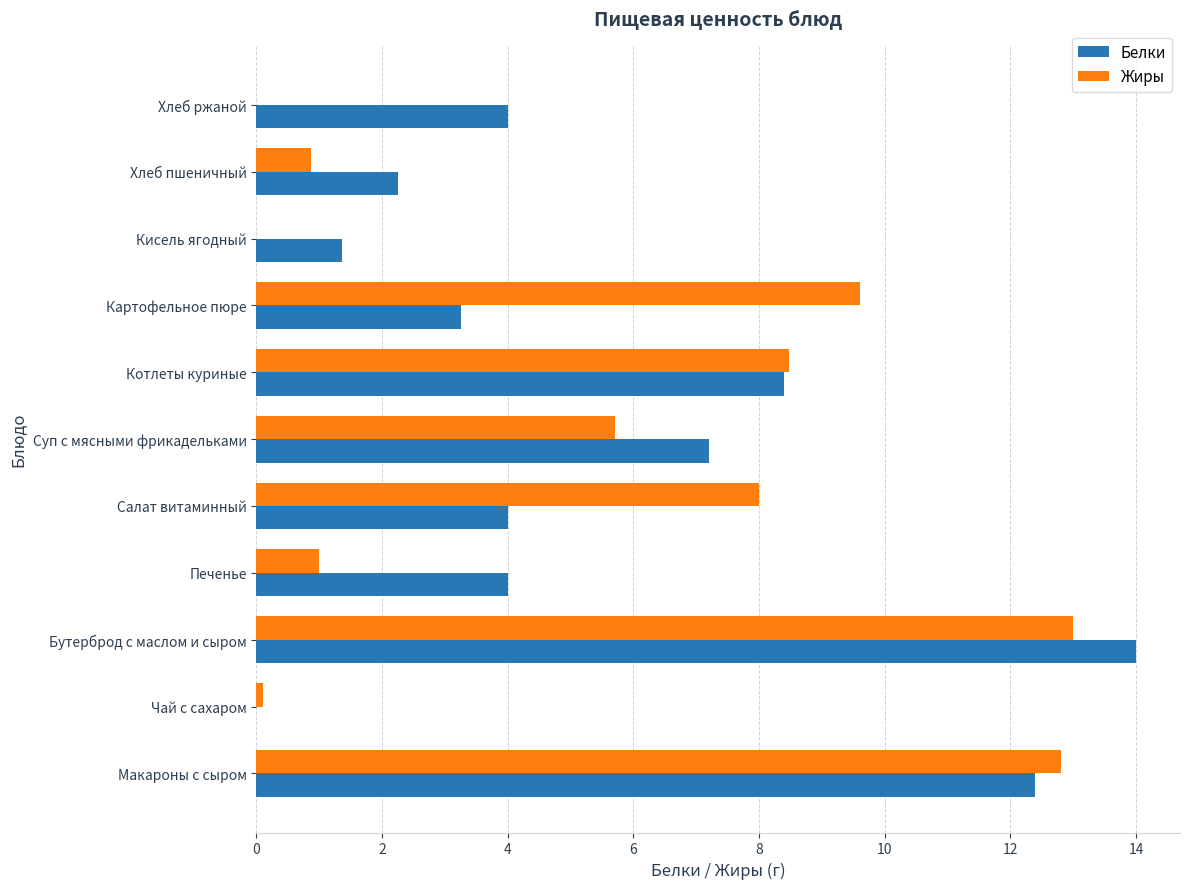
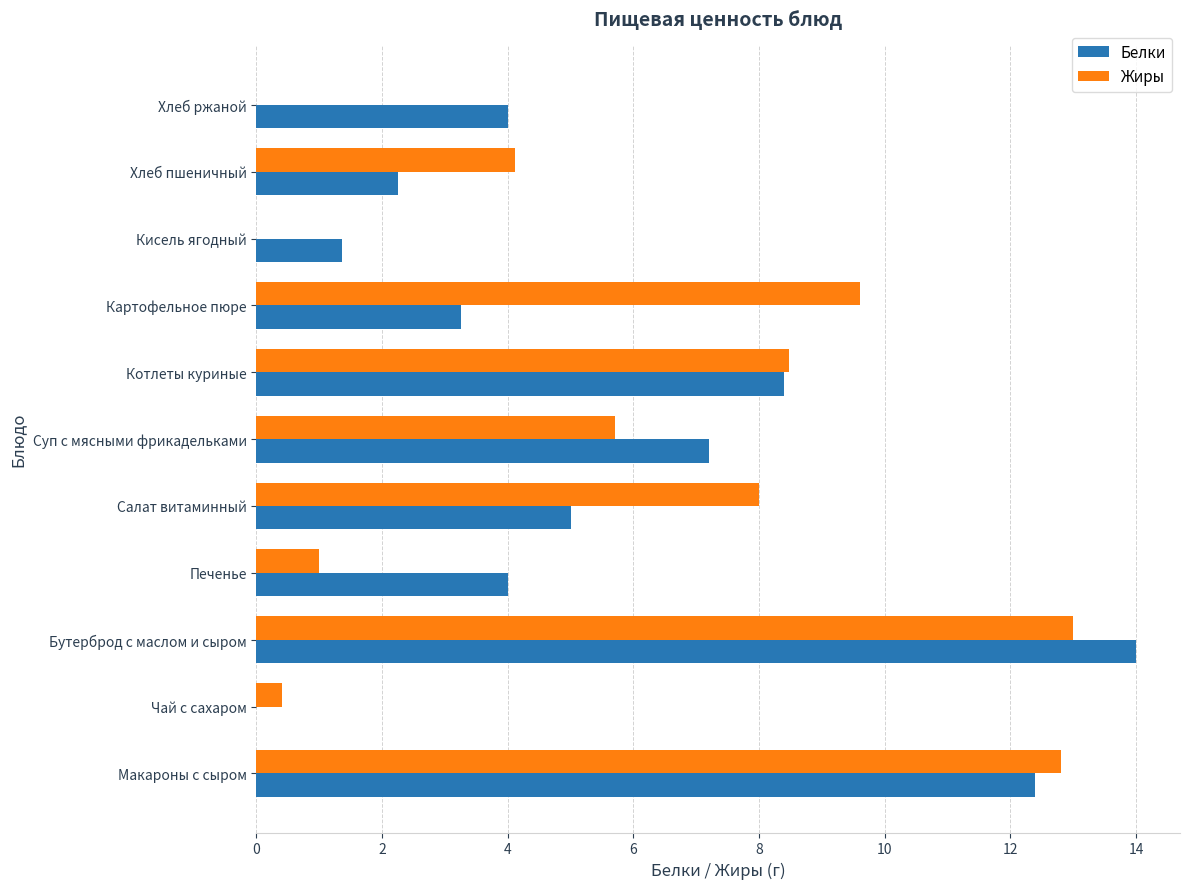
  {
    "Белки": {
      "Хлеб ржаной": 4,
      "Хлеб пшеничный": 2.3,
      "Кисель ягодный": 1.4,
      "Картофельное пюре": 3.3,
      "Котлеты куриные": 8.4,
      "Суп с мясными фрикадельками": 7.2,
-     "Салат витаминный": 4,
+     "Салат витаминный": 5,
      "Печенье": 4,
      "Бутерброд с маслом и сыром": 14,
      "Чай с сахаром": 0,
      "Макароны с сыром": 12.4
    },
    "Жиры": {
      "Хлеб ржаной": 0.0,
-     "Хлеб пшеничный": 0.9,
+     "Хлеб пшеничный": 4.1,
      "Кисель ягодный": 0.0,
      "Картофельное пюре": 9.6,
      "Котлеты куриные": 8.5,
      "Суп с мясными фрикадельками": 5.7,
      "Салат витаминный": 8.0,
      "Печенье": 1.0,
      "Бутерброд с маслом и сыром": 13.0,
-     "Чай с сахаром": 0.1,
+     "Чай с сахаром": 0.4,
      "Макароны с сыром": 12.8
    }
  }
